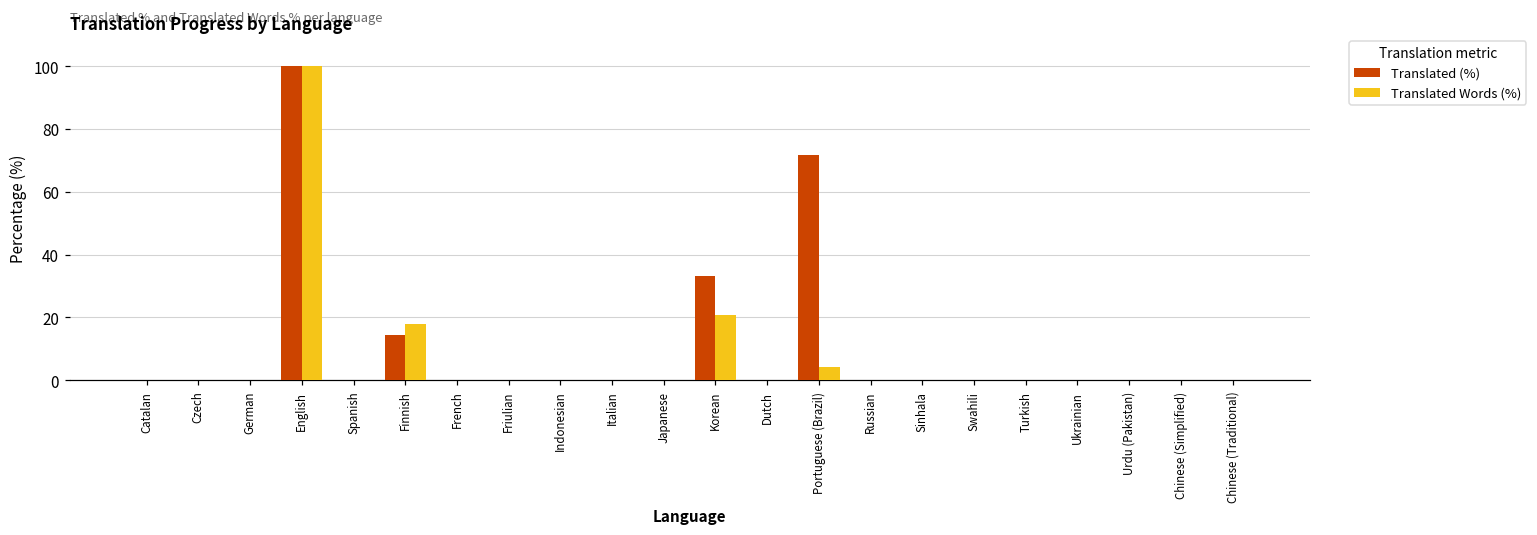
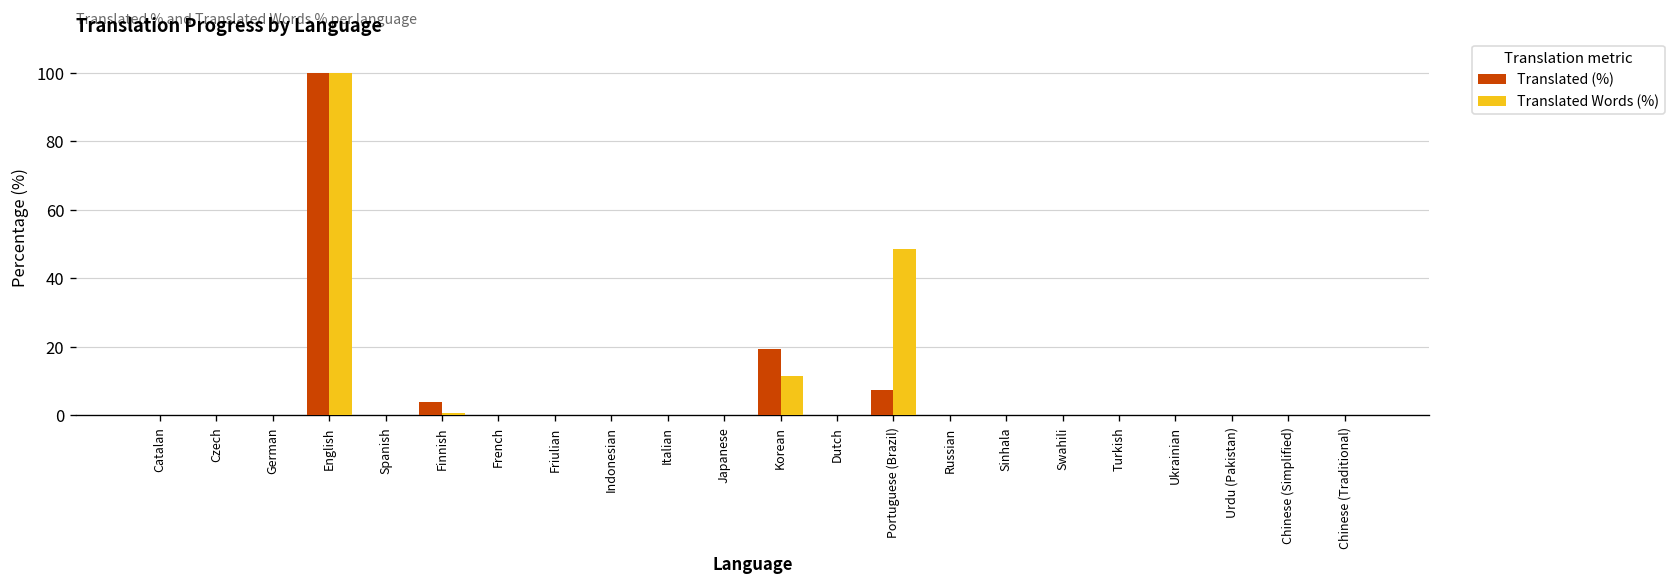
  {
    "Translated (%)": {
      "Catalan": 0,
      "Czech": 0,
      "German": 0,
      "English": 100,
      "Spanish": 0,
-     "Finnish": 14,
+     "Finnish": 4,
      "French": 0,
      "Friulian": 0,
      "Indonesian": 0,
      "Italian": 0,
      "Japanese": 0,
-     "Korean": 33,
+     "Korean": 19,
      "Dutch": 0,
-     "Portuguese (Brazil)": 72,
+     "Portuguese (Brazil)": 7,
      "Russian": 0,
      "Sinhala": 0,
      "Swahili": 0,
      "Turkish": 0,
      "Ukrainian": 0,
      "Urdu (Pakistan)": 0,
      "Chinese (Simplified)": 0,
      "Chinese (Traditional)": 0
    },
    "Translated Words (%)": {
      "Catalan": 0,
      "Czech": 0,
      "German": 0,
      "English": 100,
      "Spanish": 0,
-     "Finnish": 18,
+     "Finnish": 1,
      "French": 0,
      "Friulian": 0,
      "Indonesian": 0,
      "Italian": 0,
      "Japanese": 0,
-     "Korean": 21,
+     "Korean": 11,
      "Dutch": 0,
-     "Portuguese (Brazil)": 4,
+     "Portuguese (Brazil)": 49,
      "Russian": 0,
      "Sinhala": 0,
      "Swahili": 0,
      "Turkish": 0,
      "Ukrainian": 0,
      "Urdu (Pakistan)": 0,
      "Chinese (Simplified)": 0,
      "Chinese (Traditional)": 0
    }
  }
